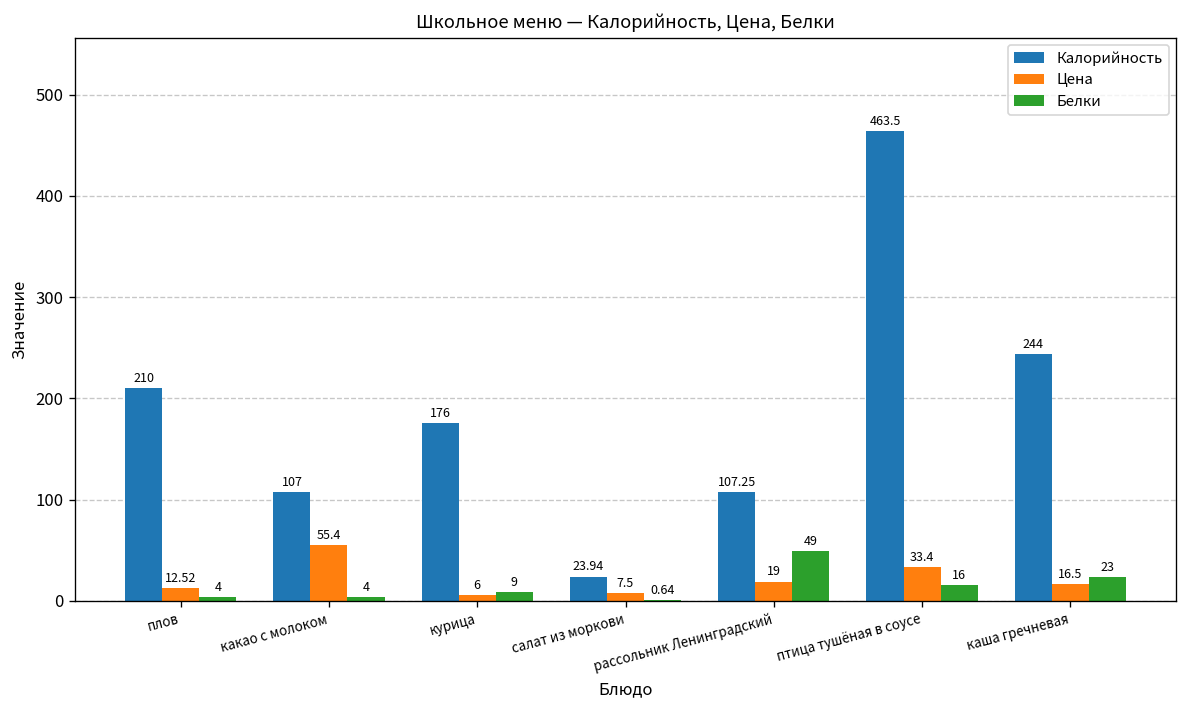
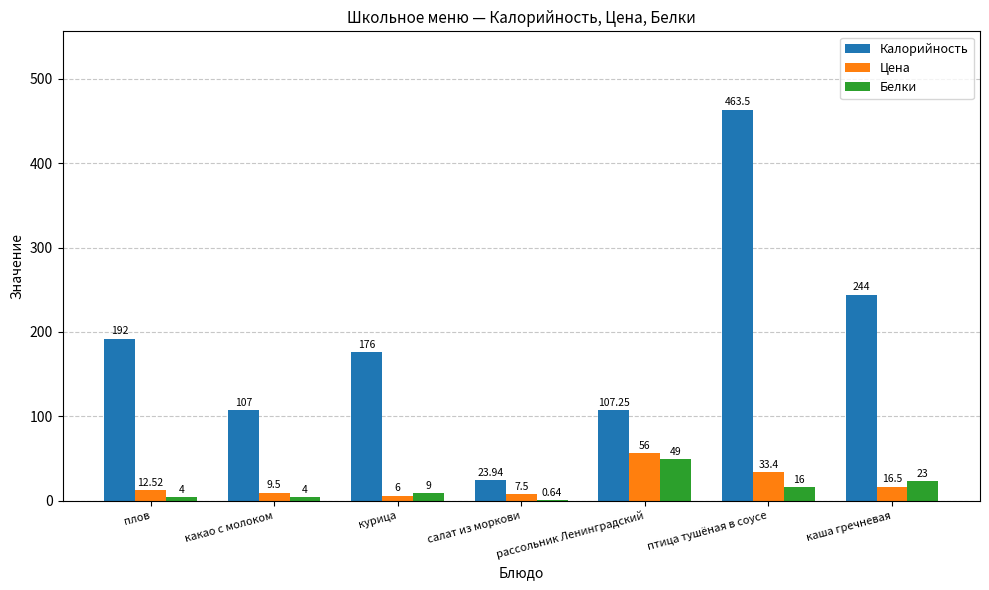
  {
    "Калорийность": {
-     "плов": 210,
+     "плов": 192,
      "какао с молоком": 107,
      "курица": 176,
      "салат из моркови": 23.94,
      "рассольник Ленинградский": 107.25,
      "птица тушёная в соусе": 463.5,
      "каша гречневая": 244
    },
    "Цена": {
      "плов": 12.52,
-     "какао с молоком": 55.4,
+     "какао с молоком": 9.5,
      "курица": 6,
      "салат из моркови": 7.5,
-     "рассольник Ленинградский": 19,
+     "рассольник Ленинградский": 56,
      "птица тушёная в соусе": 33.4,
      "каша гречневая": 16.5
    },
    "Белки": {
      "плов": 4,
      "какао с молоком": 4,
      "курица": 9,
      "салат из моркови": 0.64,
      "рассольник Ленинградский": 49,
      "птица тушёная в соусе": 16,
      "каша гречневая": 23
    }
  }
